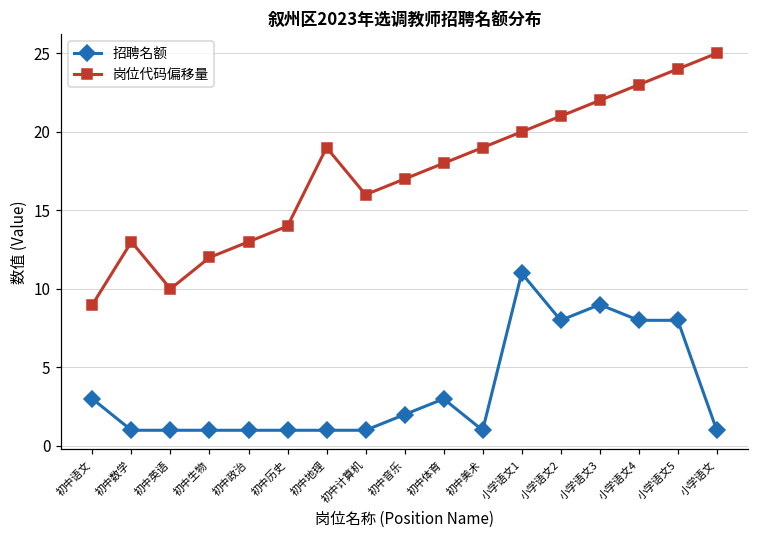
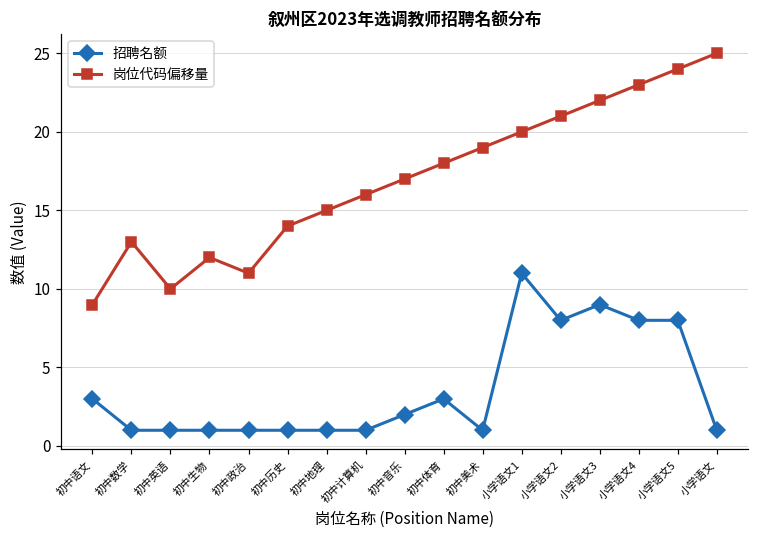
  {
    "招聘名额": {
      "初中语文": 3.0,
      "初中数学": 1.0,
      "初中英语": 1.0,
      "初中生物": 1.0,
      "初中政治": 1.0,
      "初中历史": 1.0,
      "初中地理": 1.0,
      "初中计算机": 1.0,
      "初中音乐": 2.0,
      "初中体育": 3.0,
      "初中美术": 1.0,
      "小学语文1": 11.0,
      "小学语文2": 8.0,
      "小学语文3": 9.0,
      "小学语文4": 8.0,
      "小学语文5": 8.0,
      "小学语文": 1.0
    },
    "岗位代码偏移量": {
      "初中语文": 9.0,
      "初中数学": 13.0,
      "初中英语": 10.0,
      "初中生物": 12.0,
-     "初中政治": 13.0,
+     "初中政治": 11.0,
      "初中历史": 14.0,
-     "初中地理": 19.0,
+     "初中地理": 15.0,
      "初中计算机": 16.0,
      "初中音乐": 17.0,
      "初中体育": 18.0,
      "初中美术": 19.0,
      "小学语文1": 20.0,
      "小学语文2": 21.0,
      "小学语文3": 22.0,
      "小学语文4": 23.0,
      "小学语文5": 24.0,
      "小学语文": 25.0
    }
  }
